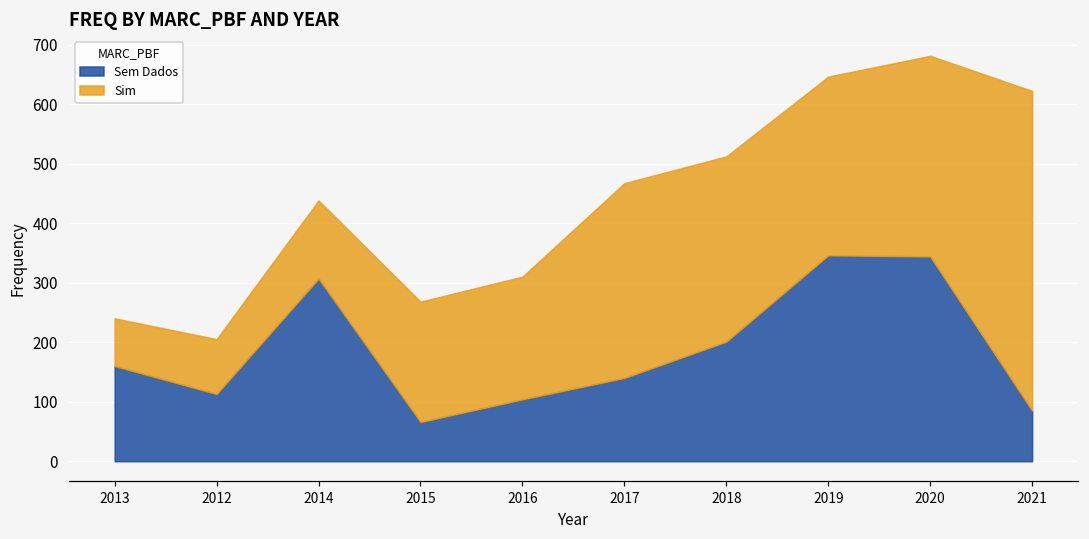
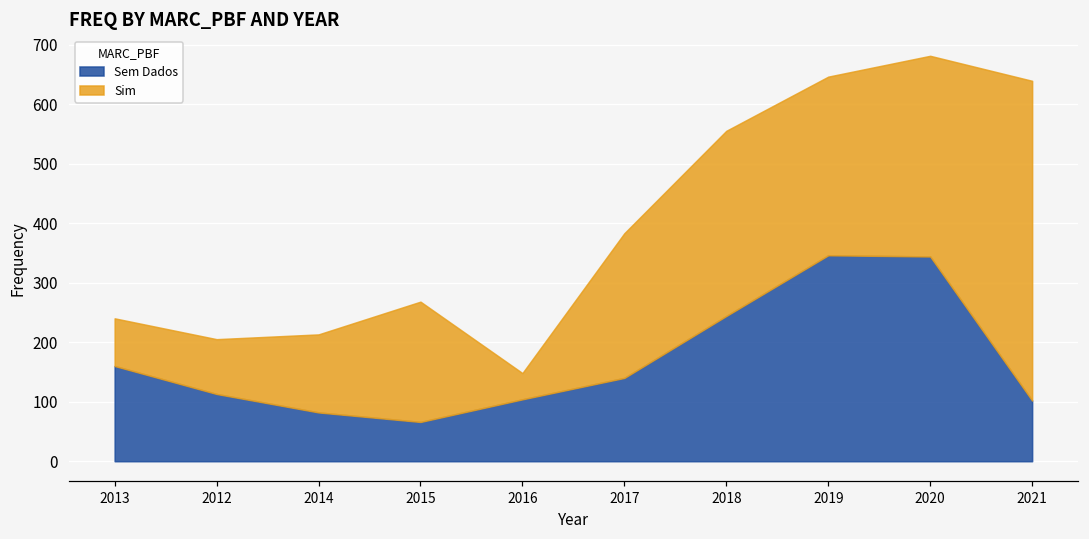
  {
    "Sem Dados": {
      "2013": 160,
      "2012": 110,
-     "2014": 310,
+     "2014": 80,
      "2015": 70,
      "2016": 100,
      "2017": 140,
-     "2018": 200,
+     "2018": 240,
      "2019": 350,
      "2020": 340,
-     "2021": 90
+     "2021": 100
    },
    "Sim": {
      "2013": 80,
      "2012": 90,
      "2014": 130,
      "2015": 200,
-     "2016": 210,
-     "2017": 330,
+     "2016": 40,
+     "2017": 240,
      "2018": 310,
      "2019": 300,
      "2020": 340,
      "2021": 540
    }
  }
